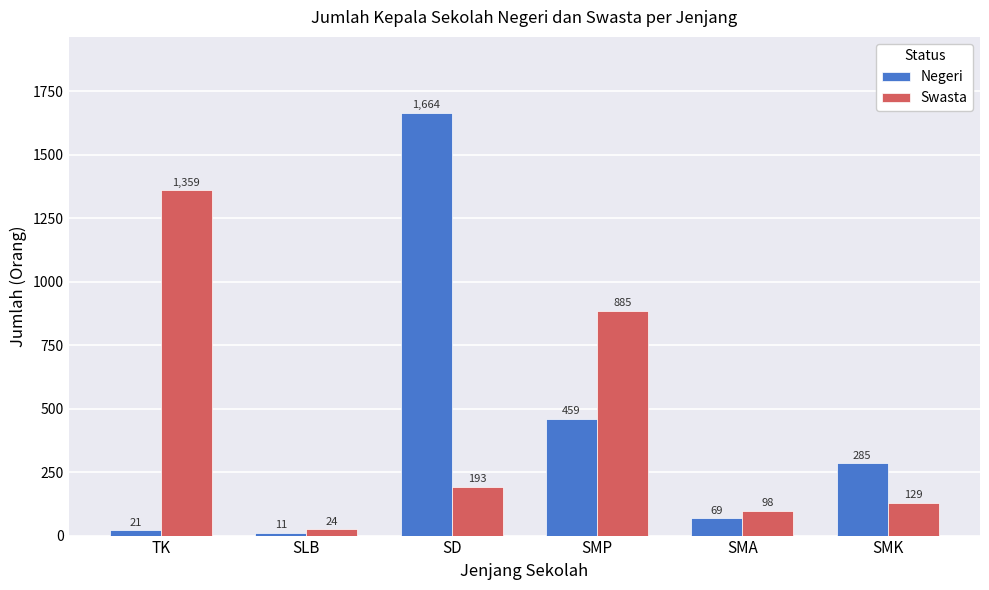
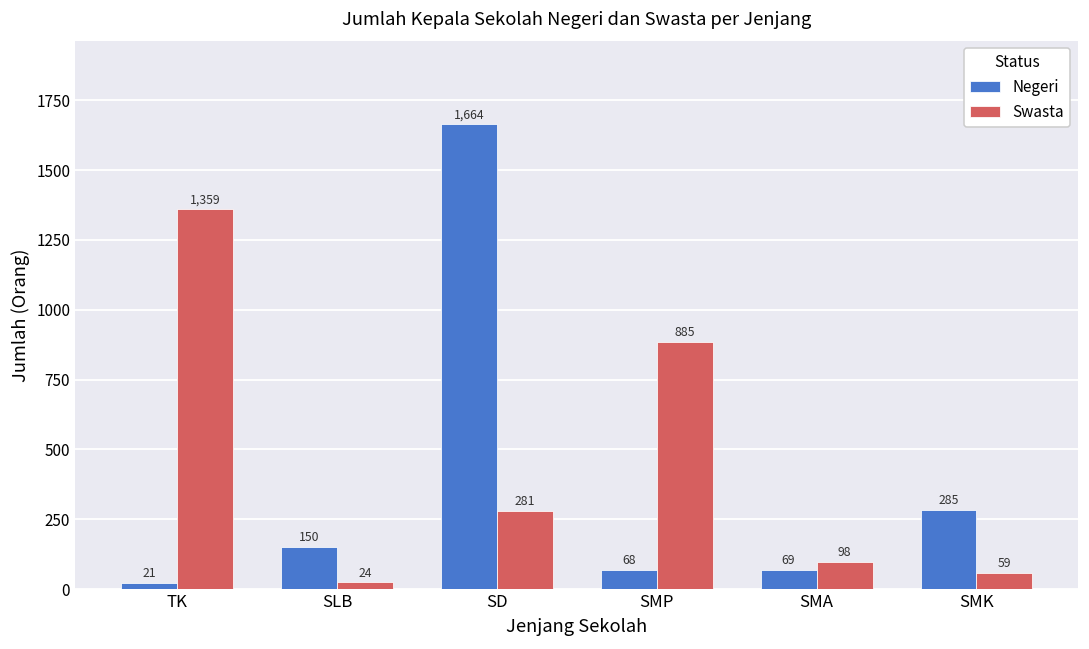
  {
    "Negeri": {
      "TK": "21",
-     "SLB": "11",
+     "SLB": "150",
      "SD": "1,664",
-     "SMP": "459",
+     "SMP": "68",
      "SMA": "69",
      "SMK": "285"
    },
    "Swasta": {
      "TK": "1,359",
      "SLB": "24",
-     "SD": "193",
+     "SD": "281",
      "SMP": "885",
      "SMA": "98",
-     "SMK": "129"
+     "SMK": "59"
    }
  }
